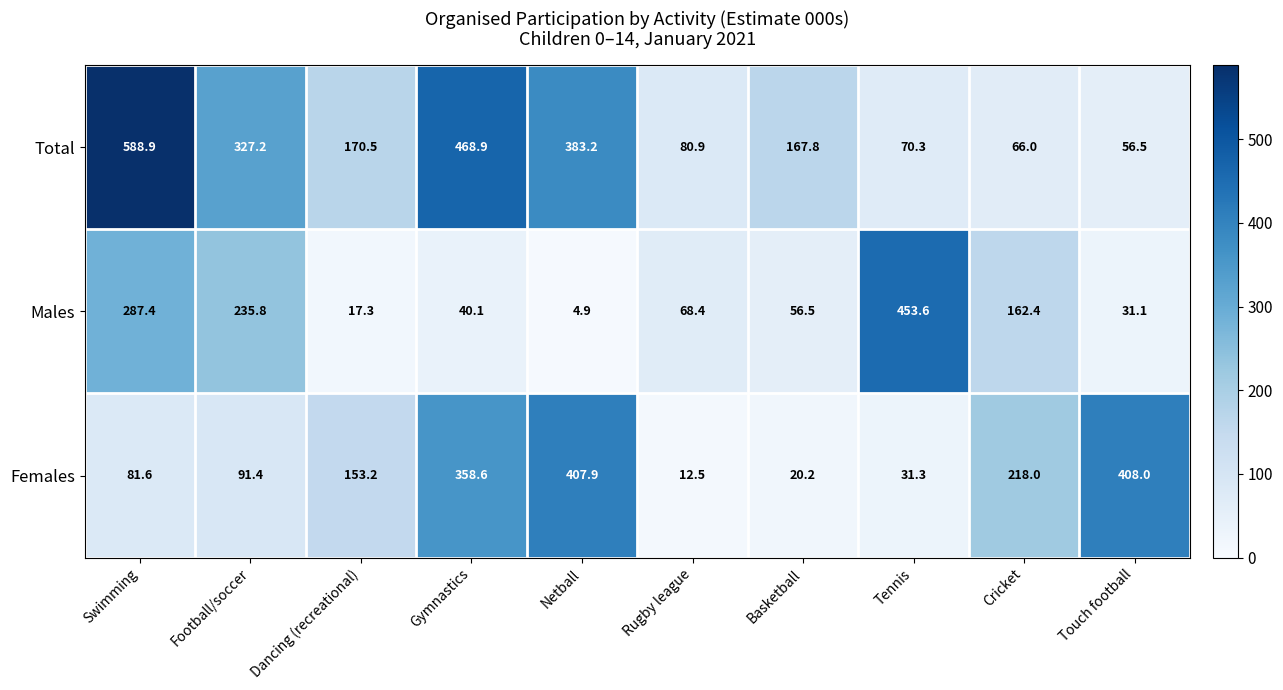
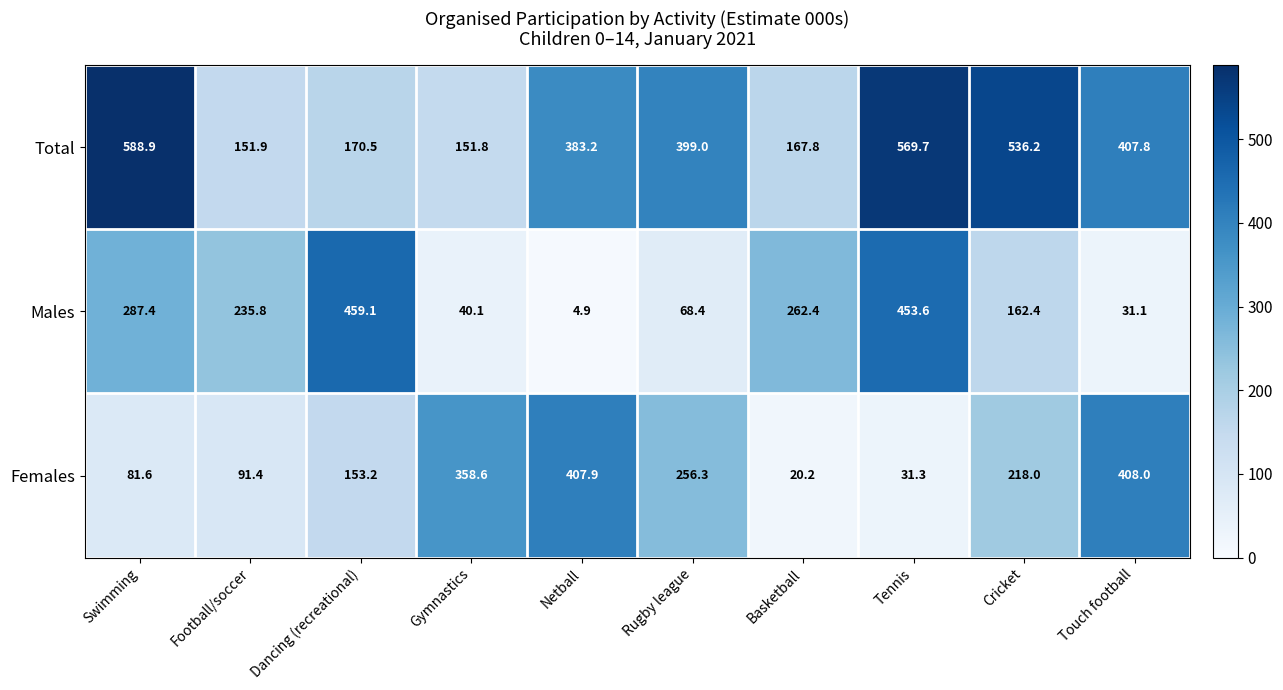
  {
    "Total": {
      "Swimming": 588.9,
-     "Football/soccer": 327.2,
+     "Football/soccer": 151.9,
      "Dancing (recreational)": 170.5,
-     "Gymnastics": 468.9,
+     "Gymnastics": 151.8,
      "Netball": 383.2,
-     "Rugby league": 80.9,
+     "Rugby league": 399.0,
      "Basketball": 167.8,
-     "Tennis": 70.3,
-     "Cricket": 66.0,
-     "Touch football": 56.5
+     "Tennis": 569.7,
+     "Cricket": 536.2,
+     "Touch football": 407.8
    },
    "Males": {
      "Swimming": 287.4,
      "Football/soccer": 235.8,
-     "Dancing (recreational)": 17.3,
+     "Dancing (recreational)": 459.1,
      "Gymnastics": 40.1,
      "Netball": 4.9,
      "Rugby league": 68.4,
-     "Basketball": 56.5,
+     "Basketball": 262.4,
      "Tennis": 453.6,
      "Cricket": 162.4,
      "Touch football": 31.1
    },
    "Females": {
      "Swimming": 81.6,
      "Football/soccer": 91.4,
      "Dancing (recreational)": 153.2,
      "Gymnastics": 358.6,
      "Netball": 407.9,
-     "Rugby league": 12.5,
+     "Rugby league": 256.3,
      "Basketball": 20.2,
      "Tennis": 31.3,
      "Cricket": 218.0,
      "Touch football": 408.0
    }
  }
